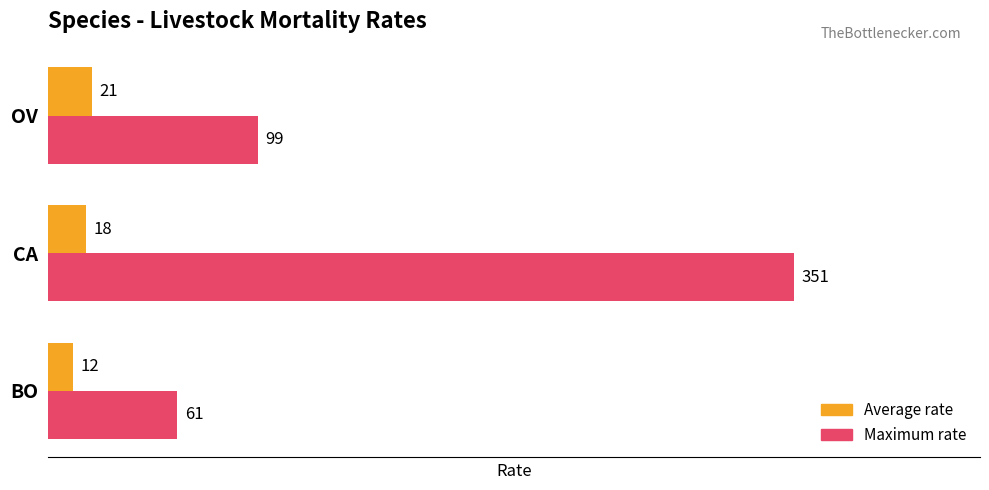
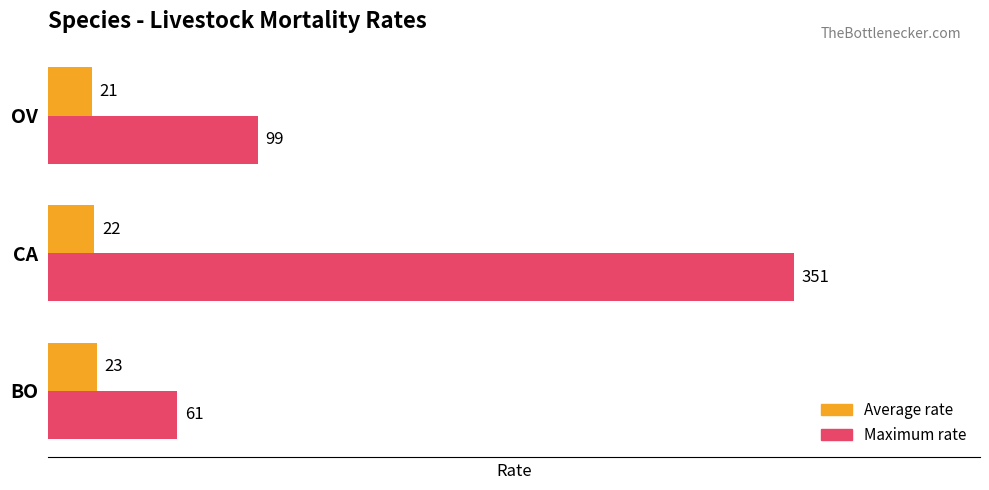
  {
    "Average rate": {
      "OV": 21,
-     "CA": 18,
-     "BO": 12
+     "CA": 22,
+     "BO": 23
    },
    "Maximum rate": {
      "OV": 99,
      "CA": 351,
      "BO": 61
    }
  }
